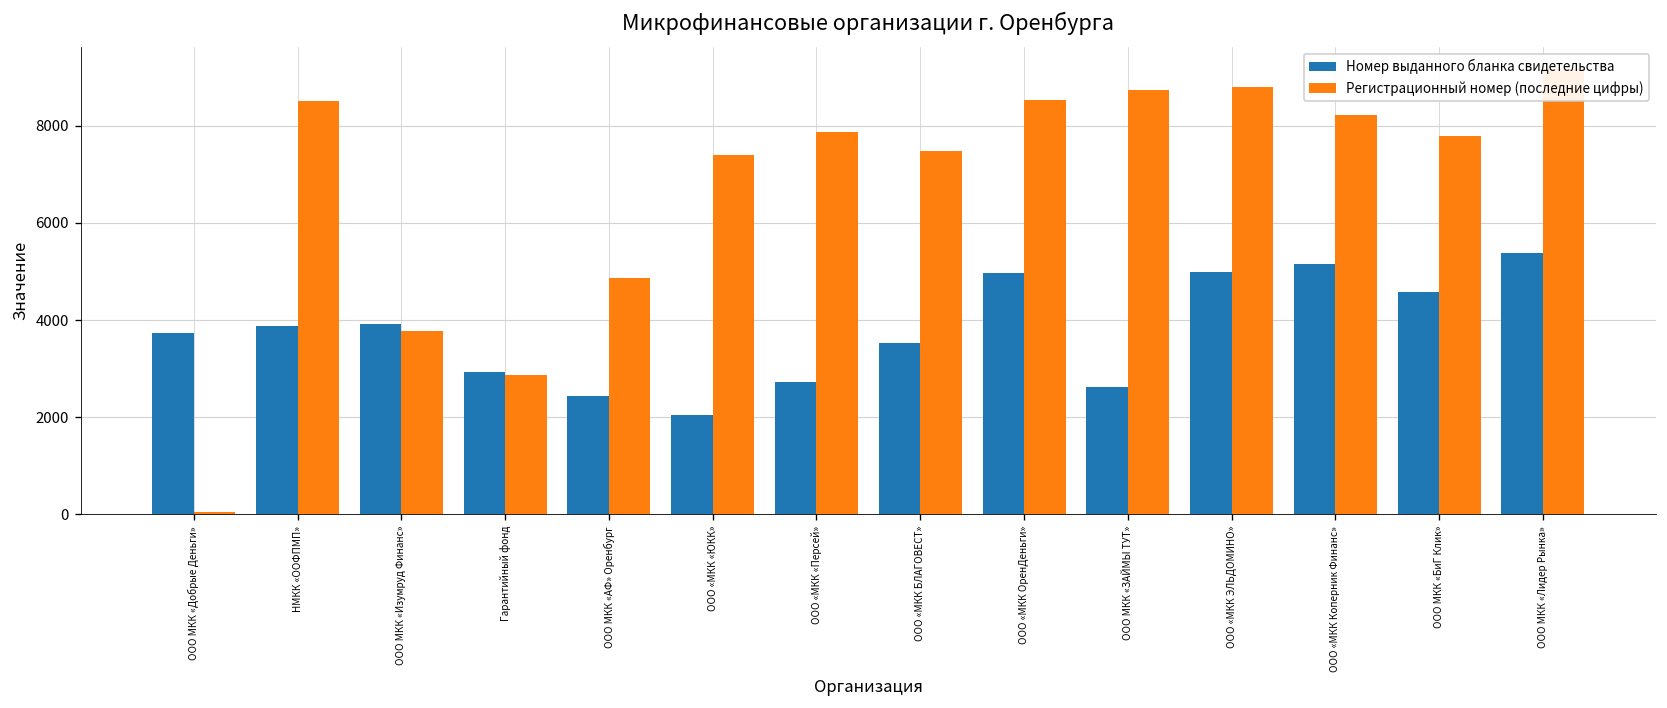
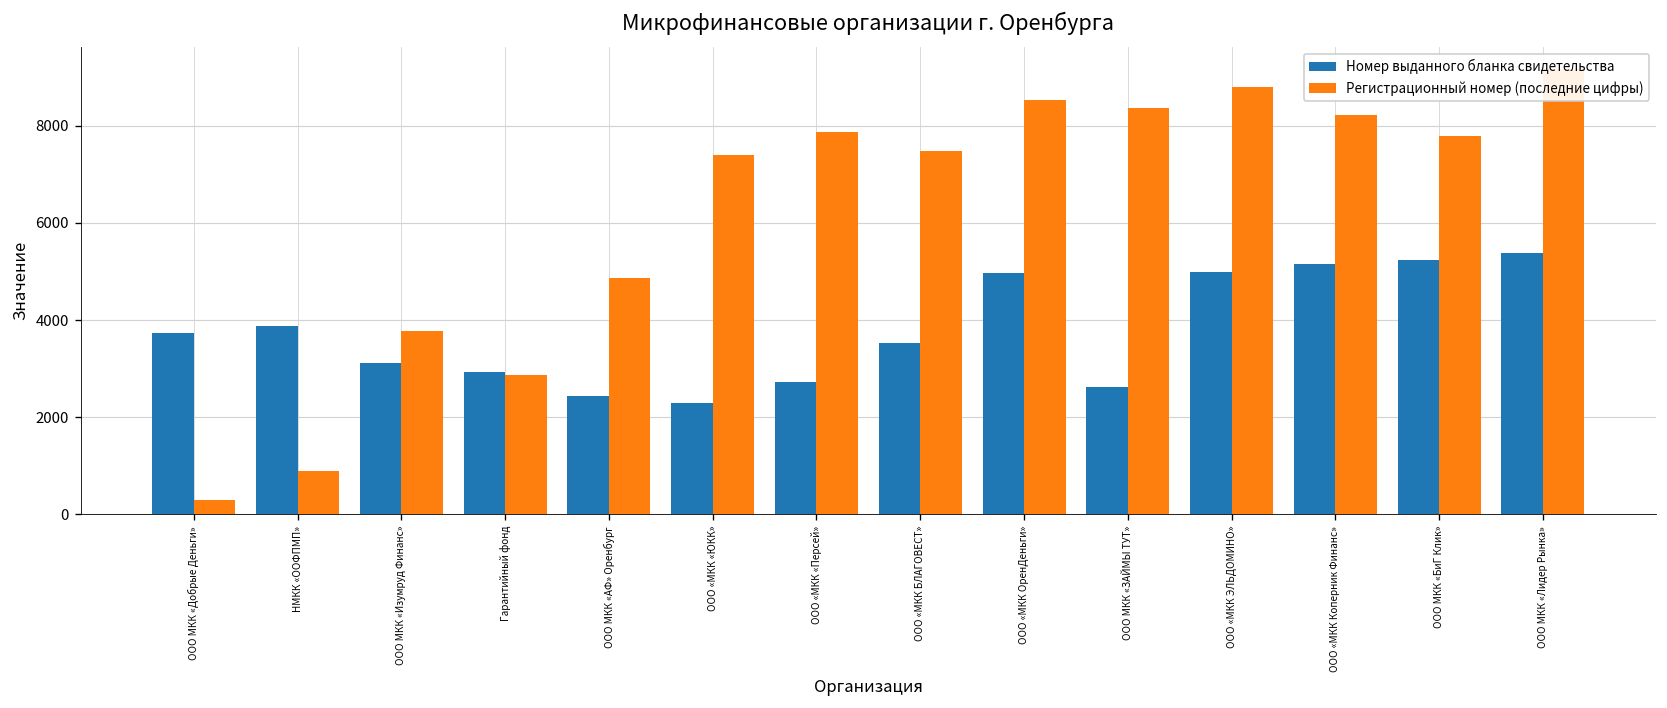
  {
    "Номер выданного бланка свидетельства": {
      "ООО МКК «Добрые Деньги»": 3700,
      "НМКК «ООФПМП»": 3900,
-     "ООО МКК «Изумруд Финанс»": 3900,
+     "ООО МКК «Изумруд Финанс»": 3100,
      "Гарантийный фонд": 2900,
      "ООО МКК «АФ» Оренбург": 2400,
-     "ООО «МКК «ЮКК»": 2000,
+     "ООО «МКК «ЮКК»": 2300,
      "ООО «МКК «Персей»": 2700,
      "ООО «МКК БЛАГОВЕСТ»": 3500,
      "ООО «МКК ОренДеньги»": 5000,
      "ООО МКК «ЗАЙМЫ ТУТ»": 2600,
      "ООО «МКК ЭЛЬДОМИНО»": 5000,
      "ООО «МКК Коперник Финанс»": 5100,
-     "ООО МКК «БиГ Клик»": 4600,
+     "ООО МКК «БиГ Клик»": 5200,
      "ООО МКК «Лидер Рынка»": 5400
    },
    "Регистрационный номер (последние цифры)": {
-     "ООО МКК «Добрые Деньги»": 0,
-     "НМКК «ООФПМП»": 8500,
+     "ООО МКК «Добрые Деньги»": 300,
+     "НМКК «ООФПМП»": 900,
      "ООО МКК «Изумруд Финанс»": 3800,
      "Гарантийный фонд": 2900,
      "ООО МКК «АФ» Оренбург": 4900,
      "ООО «МКК «ЮКК»": 7400,
      "ООО «МКК «Персей»": 7900,
      "ООО «МКК БЛАГОВЕСТ»": 7500,
      "ООО «МКК ОренДеньги»": 8500,
-     "ООО МКК «ЗАЙМЫ ТУТ»": 8700,
+     "ООО МКК «ЗАЙМЫ ТУТ»": 8400,
      "ООО «МКК ЭЛЬДОМИНО»": 8800,
      "ООО «МКК Коперник Финанс»": 8200,
      "ООО МКК «БиГ Клик»": 7800
    }
  }
